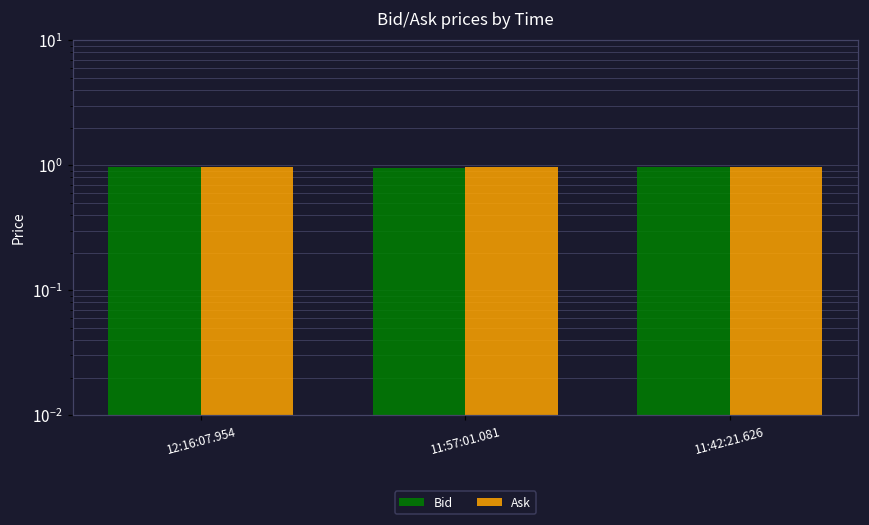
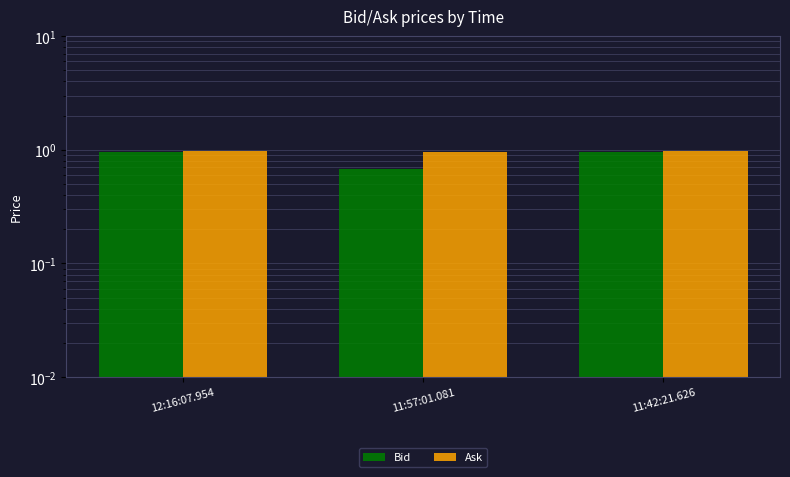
  {
    "Bid": {
      "12:16:07.954": 1.0,
-     "11:57:01.081": 1.0,
+     "11:57:01.081": 0.7,
      "11:42:21.626": 1.0
    },
    "Ask": {
      "12:16:07.954": 1.0,
      "11:57:01.081": 1.0,
      "11:42:21.626": 1.0
    }
  }
